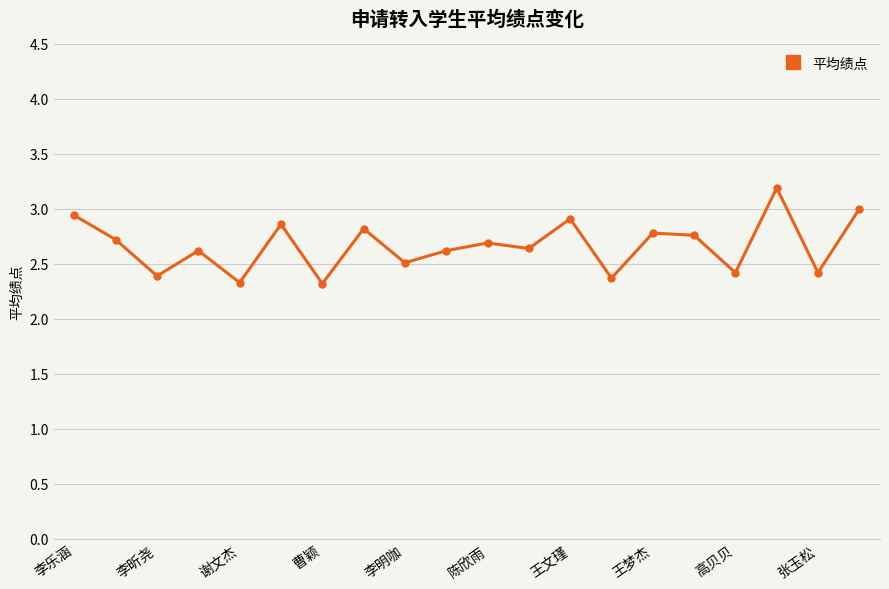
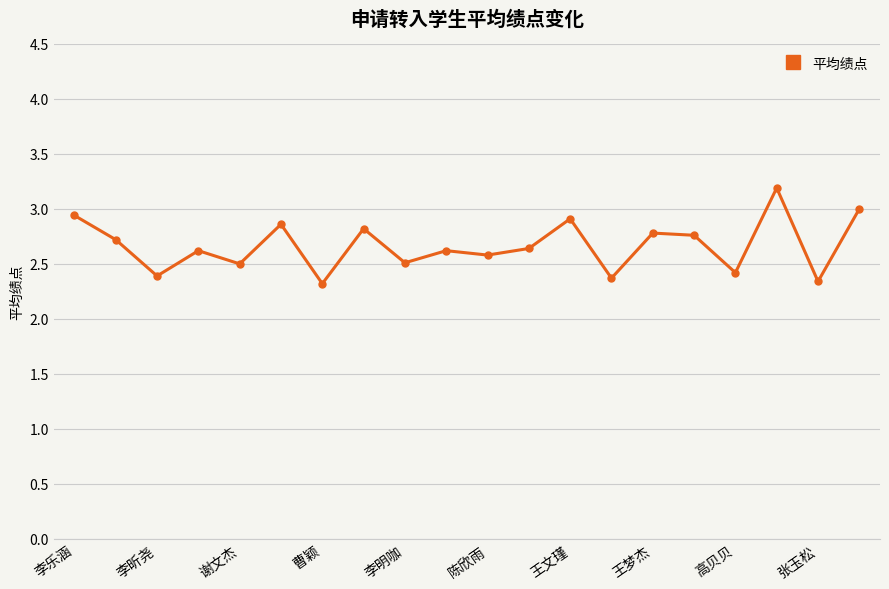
  {
    "李乐涵": 2.94,
    "李昕尧": 2.39,
-   "谢文杰": 2.33,
+   "谢文杰": 2.50,
    "曹颖": 2.32,
    "李明咖": 2.51,
-   "陈欣雨": 2.69,
+   "陈欣雨": 2.58,
    "王文瑾": 2.91,
    "王梦杰": 2.78,
    "高贝贝": 2.42,
-   "张玉松": 2.42
+   "张玉松": 2.34
  }
